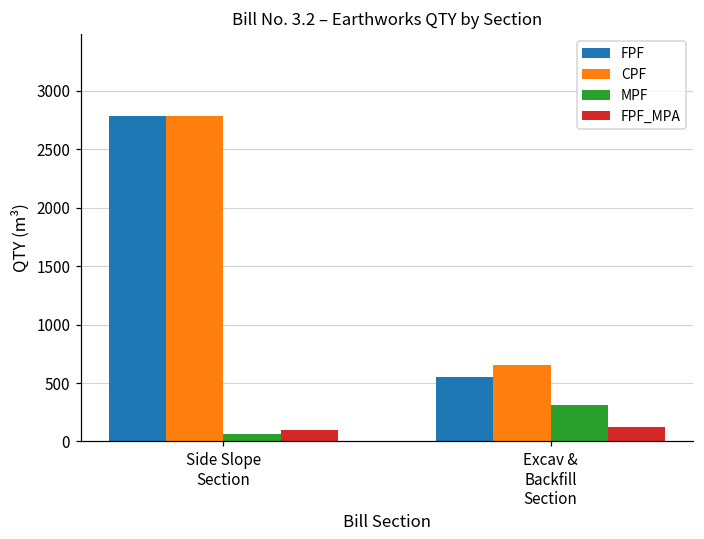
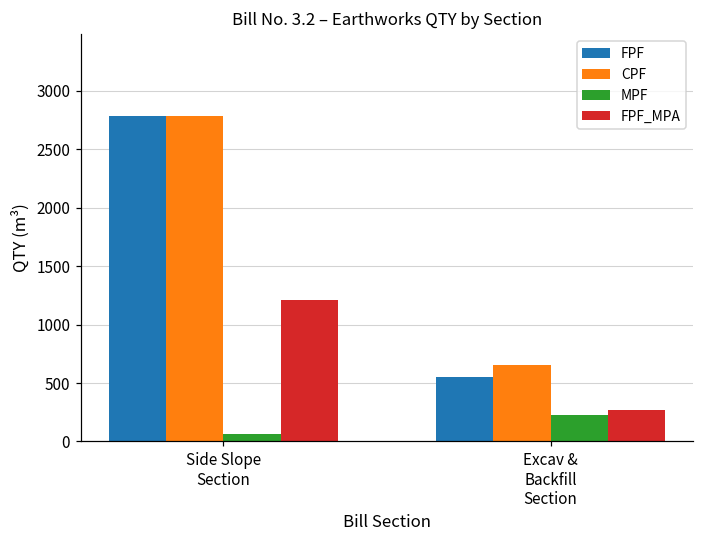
  {
    "FPF": {
      "Side Slope Section": 2790,
      "Excav & Backfill Section": 550
    },
    "CPF": {
      "Side Slope Section": 2790,
      "Excav & Backfill Section": 650
    },
    "MPF": {
      "Side Slope Section": 70,
-     "Excav & Backfill Section": 320
+     "Excav & Backfill Section": 230
    },
    "FPF_MPA": {
-     "Side Slope Section": 100,
-     "Excav & Backfill Section": 130
+     "Side Slope Section": 1210,
+     "Excav & Backfill Section": 270
    }
  }
